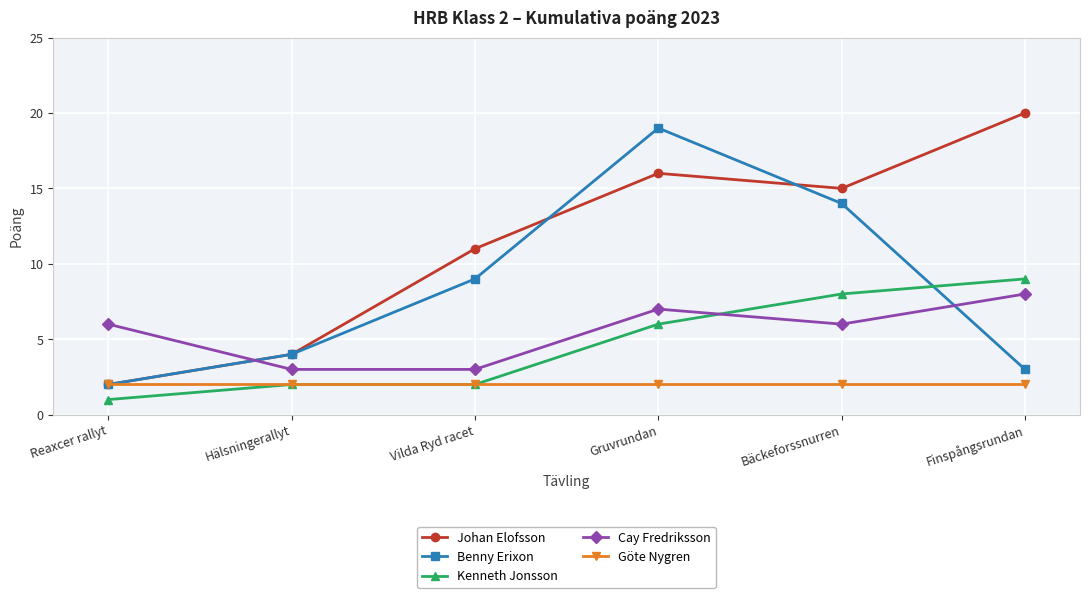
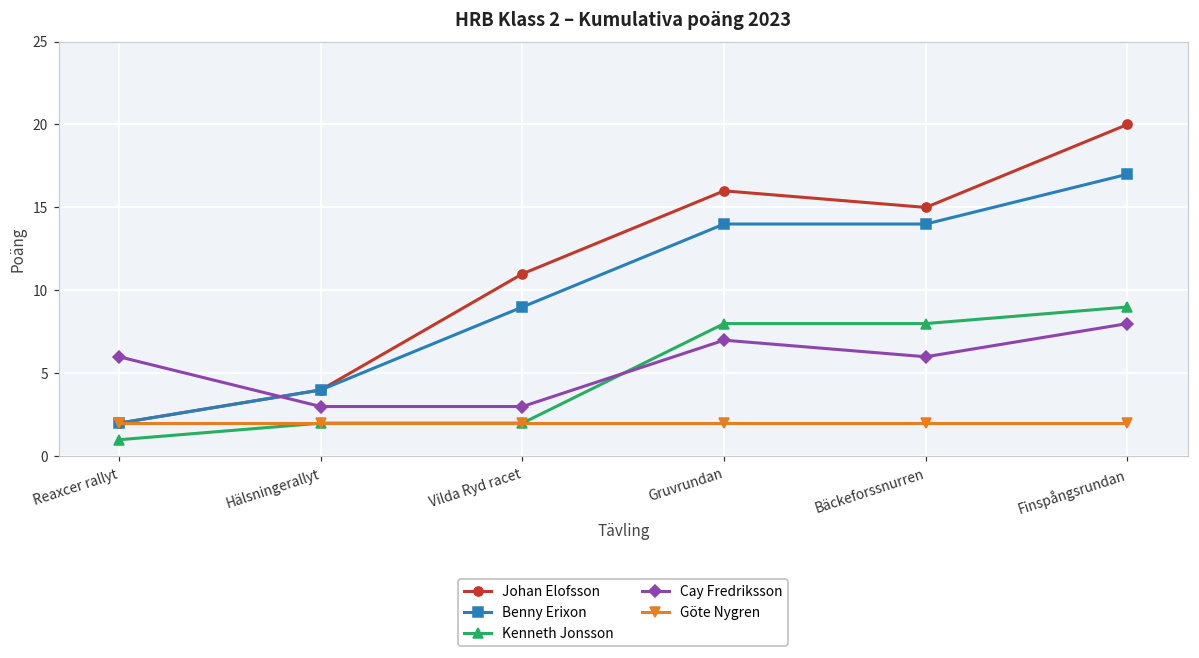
  {
    "Johan Elofsson": {
      "Vilda Ryd racet": 11,
      "Gruvrundan": 16,
      "Bäckeforssnurren": 15,
      "Finspångsrundan": 20
    },
    "Benny Erixon": {
      "Vilda Ryd racet": 9,
-     "Gruvrundan": 19,
+     "Gruvrundan": 14,
      "Bäckeforssnurren": 14,
-     "Finspångsrundan": 3
+     "Finspångsrundan": 17
    },
    "Kenneth Jonsson": {
      "Reaxcer rallyt": 1,
-     "Gruvrundan": 6,
+     "Gruvrundan": 8,
      "Bäckeforssnurren": 8,
      "Finspångsrundan": 9
    },
    "Cay Fredriksson": {
      "Reaxcer rallyt": 6,
      "Hälsningerallyt": 3,
      "Vilda Ryd racet": 3,
      "Gruvrundan": 7,
      "Bäckeforssnurren": 6,
      "Finspångsrundan": 8
    },
    "Göte Nygren": {
      "Gruvrundan": 2,
      "Bäckeforssnurren": 2,
      "Finspångsrundan": 2
    }
  }
